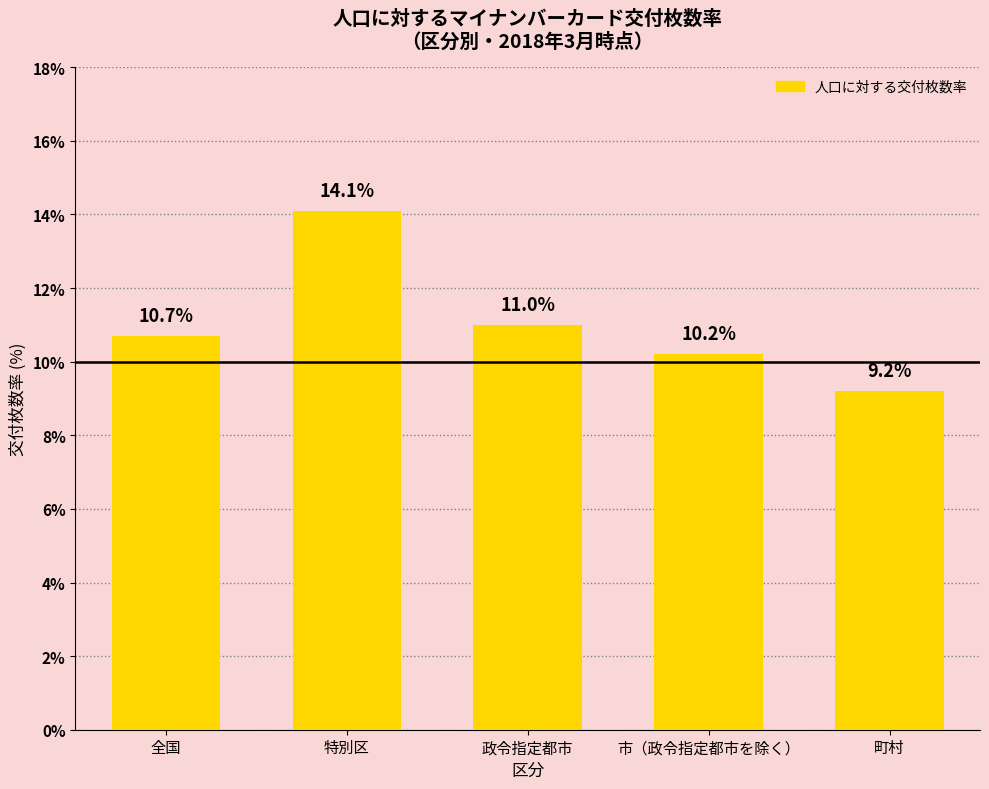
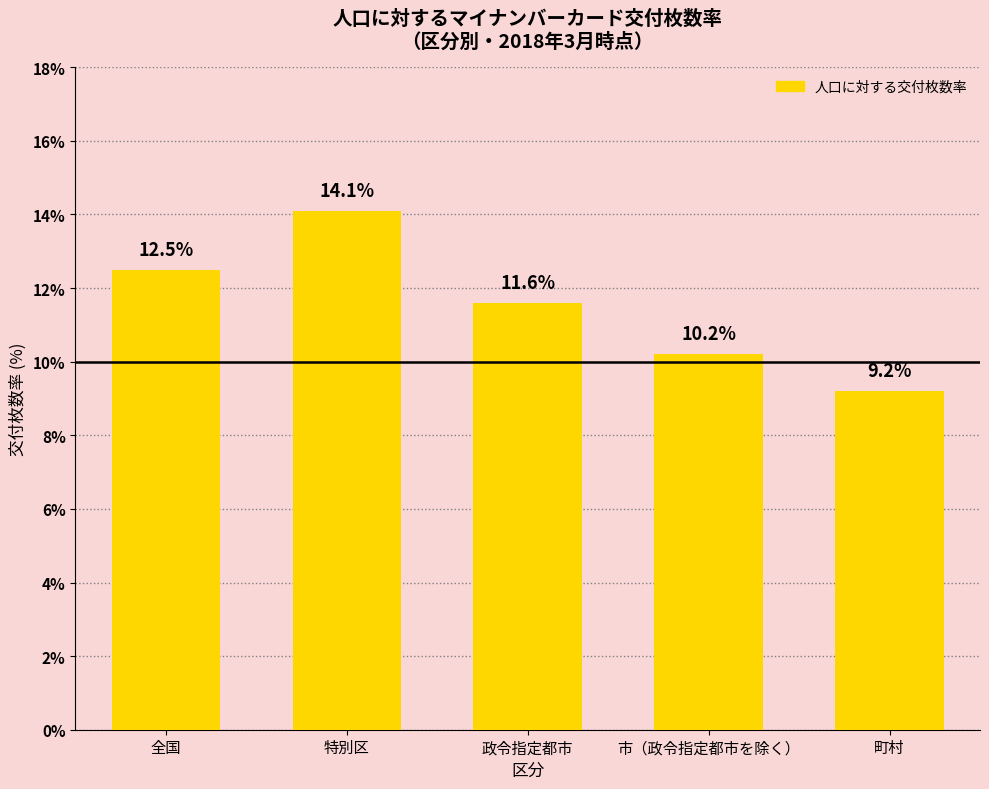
  {
-   "全国": "10.7%",
+   "全国": "12.5%",
    "特別区": "14.1%",
-   "政令指定都市": "11.0%",
+   "政令指定都市": "11.6%",
    "市（政令指定都市を除く）": "10.2%",
    "町村": "9.2%"
  }
